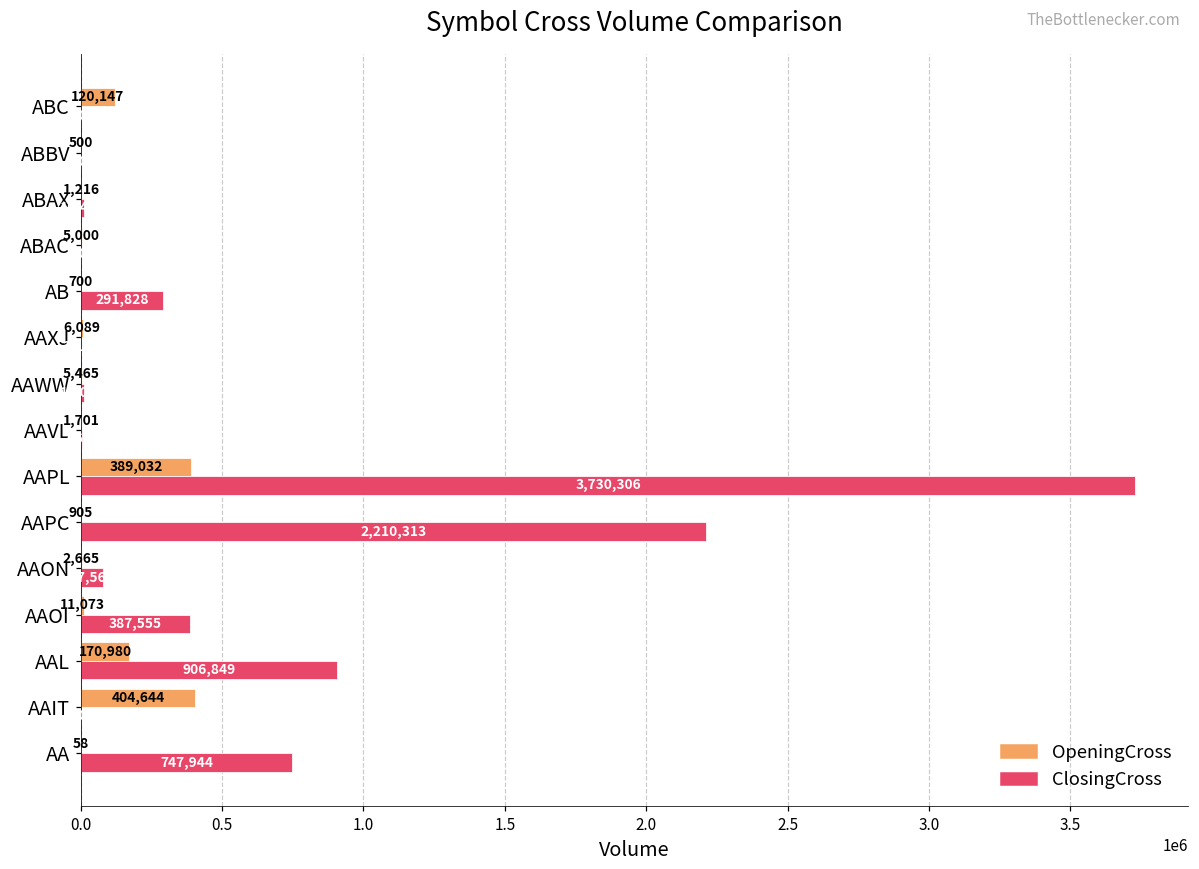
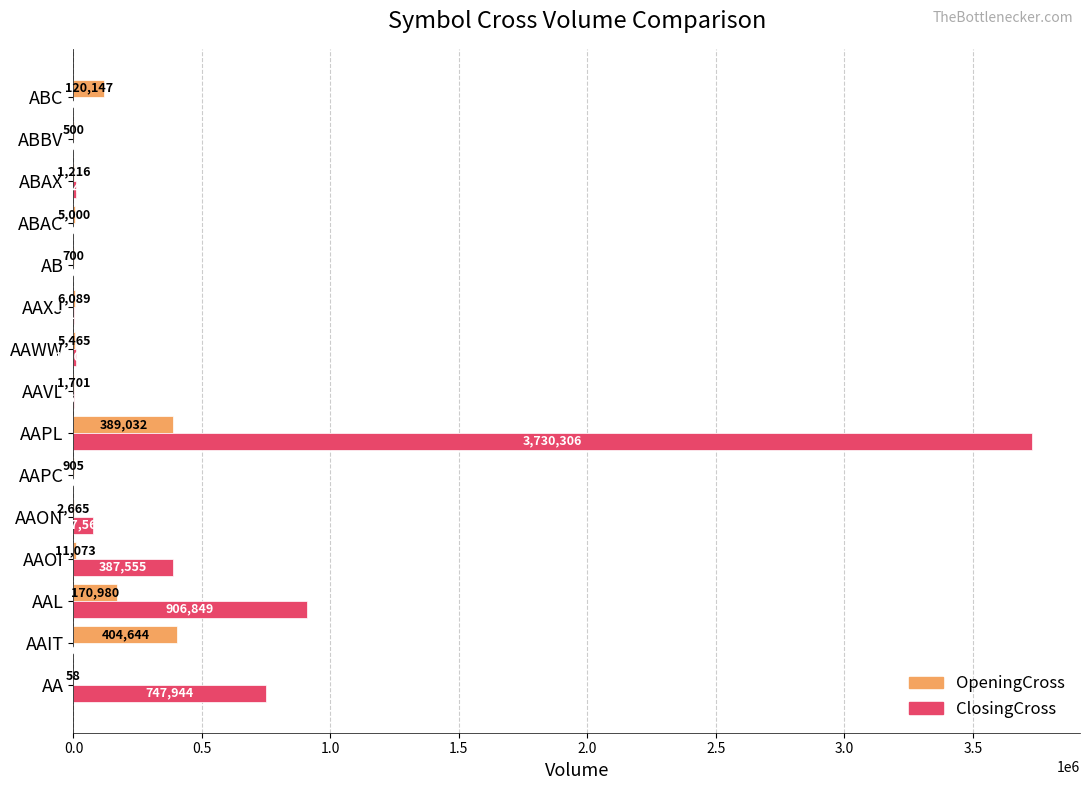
  {
    "OpeningCross": {
      "ABC": "120,147",
      "ABBV": "500",
      "ABAX": "1,216",
      "ABAC": "5,000",
      "AB": "700",
      "AAXJ": "6,089",
      "AAWW": "5,465",
      "AAVL": "1,701",
      "AAPL": "389,032",
      "AAPC": "905",
      "AAON": "2,665",
      "AAOI": "11,073",
      "AAL": "170,980",
      "AAIT": "404,644",
      "AA": "58"
    },
    "ClosingCross": {
      "ABC": "0",
      "ABBV": "0",
      "ABAX": "10000",
      "ABAC": "0",
-     "AB": "290000",
+     "AB": "0",
      "AAWW": "10000",
-     "AAPC": "2210000",
+     "AAPC": "0",
      "AAON": "80000",
      "AAIT": "0"
    }
  }
